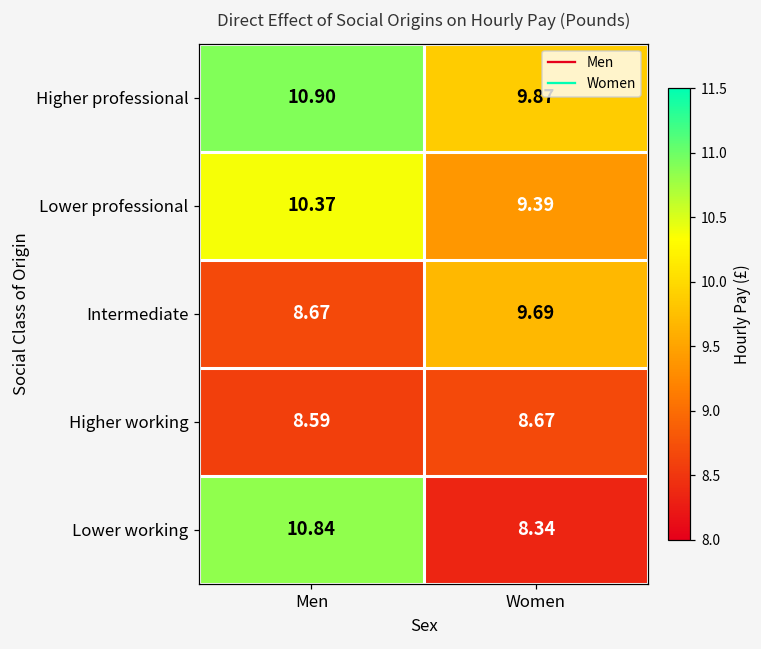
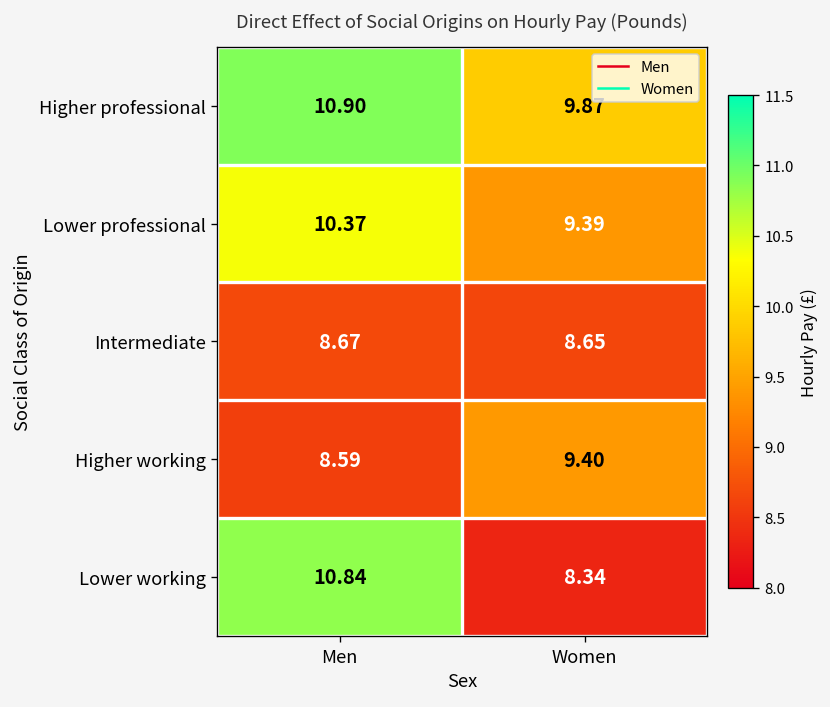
  {
    "Higher professional": {
      "Men": 10.90
    },
    "Lower professional": {
      "Men": 10.37,
      "Women": 9.39
    },
    "Intermediate": {
      "Men": 8.67,
-     "Women": 9.69
+     "Women": 8.65
    },
    "Higher working": {
      "Men": 8.59,
-     "Women": 8.67
+     "Women": 9.40
    },
    "Lower working": {
      "Men": 10.84,
      "Women": 8.34
    }
  }
